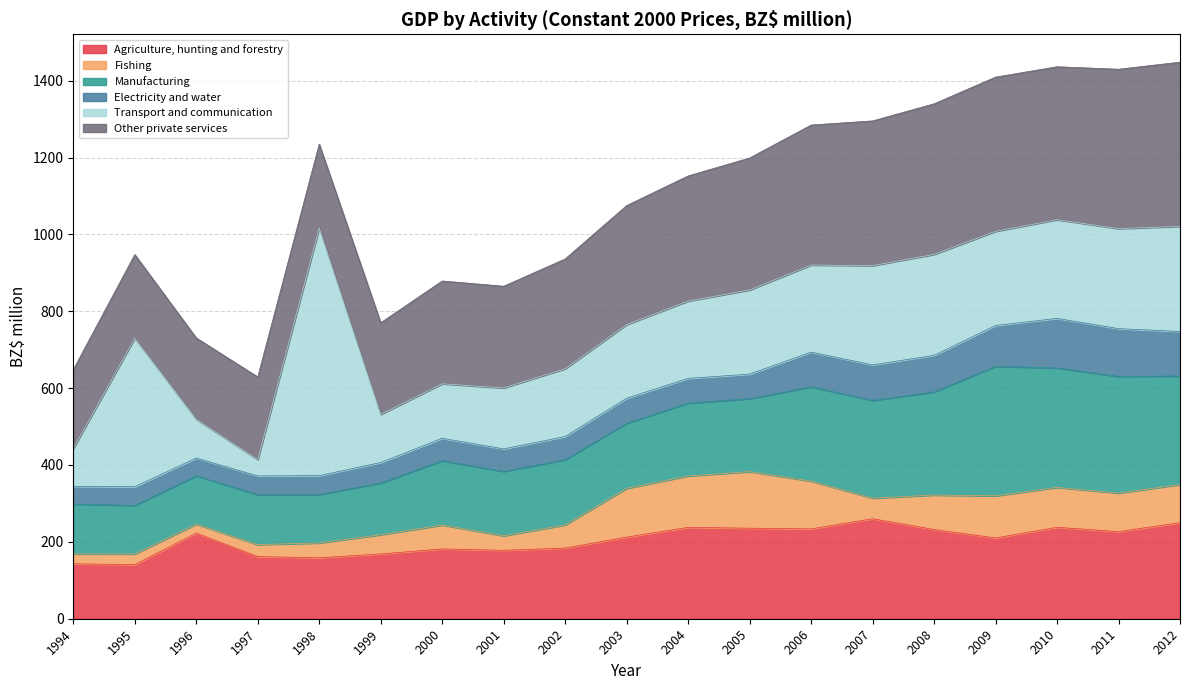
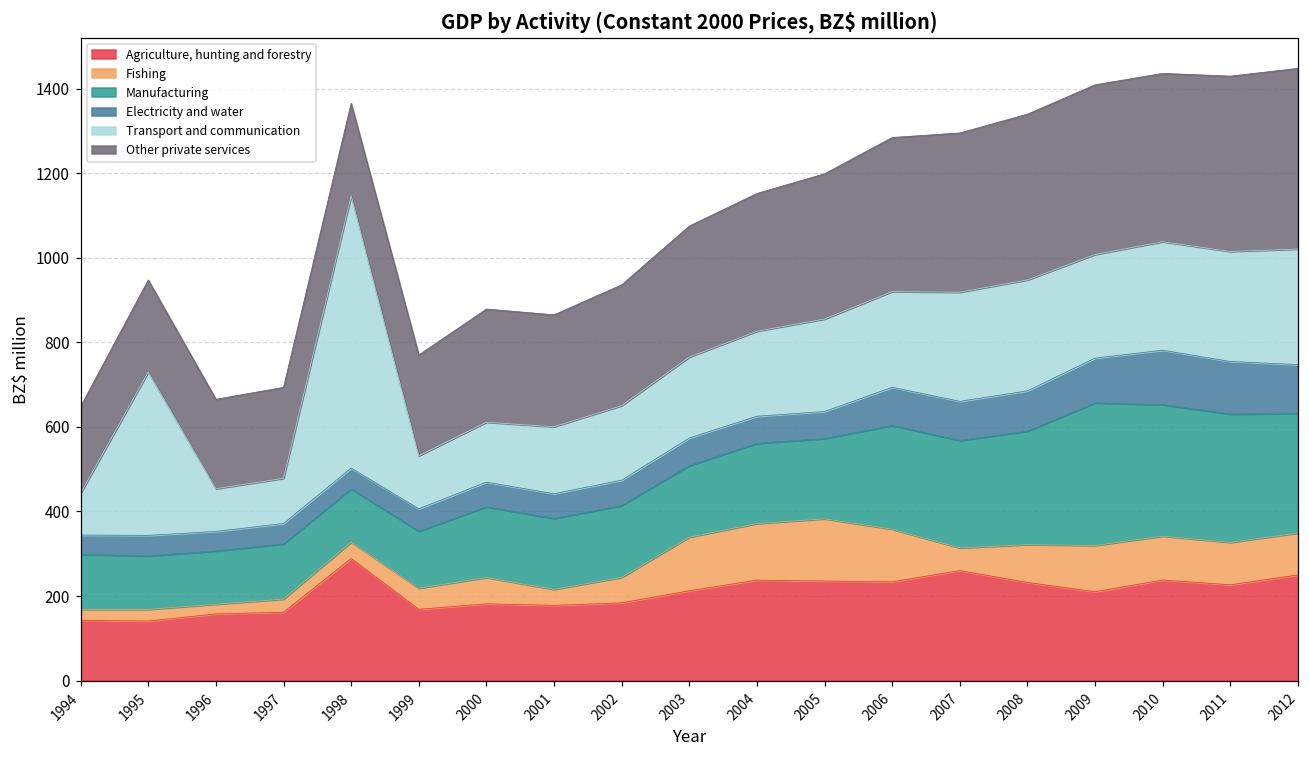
  {
    "Agriculture, hunting and forestry": {
      "1994": 140,
      "1995": 140,
-     "1996": 220,
+     "1996": 160,
      "1997": 160,
-     "1998": 160,
+     "1998": 290,
      "1999": 170,
      "2000": 180,
      "2001": 180,
      "2002": 180,
      "2003": 210,
      "2004": 240,
      "2005": 240,
      "2006": 230,
      "2007": 260,
      "2008": 230,
      "2009": 210,
      "2010": 240,
      "2011": 230,
      "2012": 250
    },
    "Fishing": {
      "1994": 30,
      "1995": 30,
      "1996": 20,
      "1997": 30,
      "1998": 40,
      "1999": 50,
      "2000": 60,
      "2001": 40,
      "2002": 60,
      "2003": 130,
      "2004": 130,
      "2005": 150,
      "2006": 120,
      "2007": 50,
      "2008": 90,
      "2009": 110,
      "2010": 100,
      "2011": 100,
      "2012": 100
    },
    "Transport and communication": {
      "1994": 100,
      "1995": 390,
      "1996": 100,
-     "1997": 40,
+     "1997": 110,
      "1998": 640,
      "1999": 130,
      "2000": 140,
      "2001": 160,
      "2002": 180,
      "2003": 190,
      "2004": 200,
      "2005": 220,
      "2006": 230,
      "2007": 260,
      "2008": 260,
      "2009": 250,
      "2010": 260,
      "2011": 260,
      "2012": 270
    }
  }
